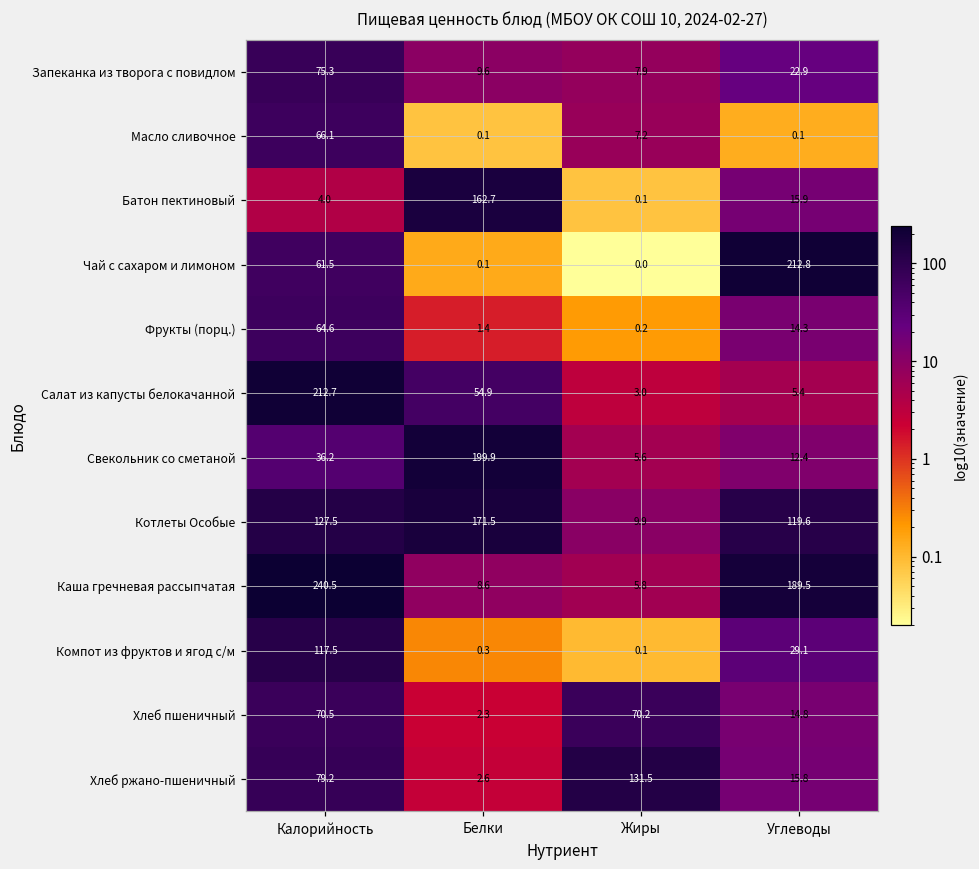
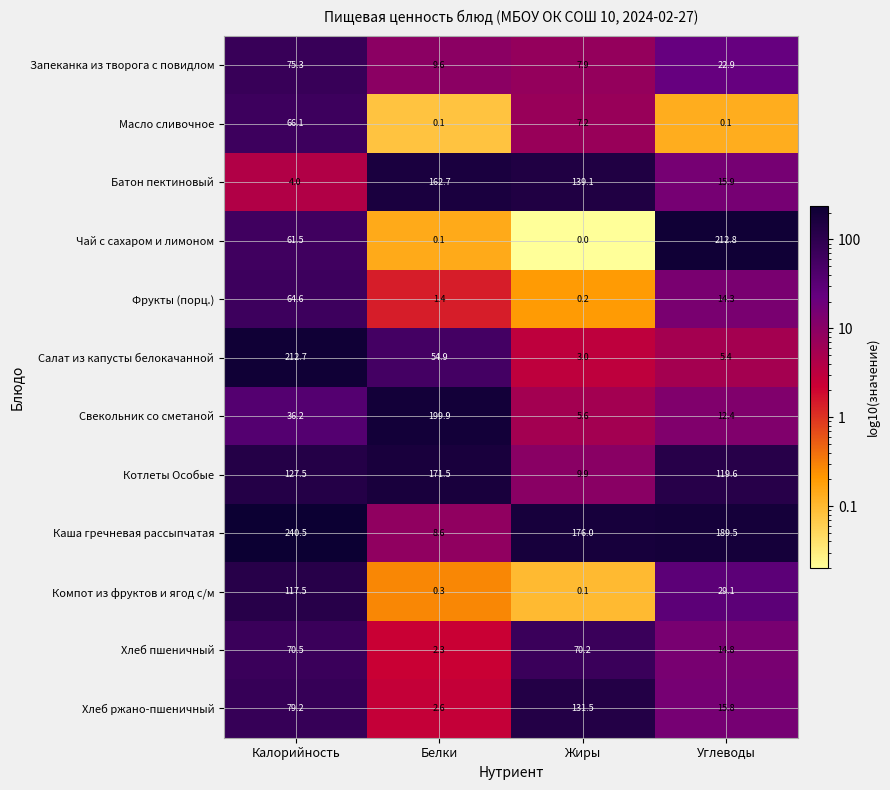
  {
    "Запеканка из творога с повидлом": {
      "Калорийность": 75.3,
      "Белки": 9.6,
      "Жиры": 7.9,
      "Углеводы": 22.9
    },
    "Масло сливочное": {
      "Калорийность": 66.1,
      "Белки": 0.1,
      "Жиры": 7.2,
      "Углеводы": 0.1
    },
    "Батон пектиновый": {
      "Калорийность": 4.0,
      "Белки": 162.7,
-     "Жиры": 0.1,
+     "Жиры": 139.1,
      "Углеводы": 15.9
    },
    "Чай с сахаром и лимоном": {
      "Калорийность": 61.5,
      "Белки": 0.1,
      "Жиры": 0.0,
      "Углеводы": 212.8
    },
    "Фрукты (порц.)": {
      "Калорийность": 64.6,
      "Белки": 1.4,
      "Жиры": 0.2,
      "Углеводы": 14.3
    },
    "Салат из капусты белокачанной": {
      "Калорийность": 212.7,
      "Белки": 54.9,
      "Жиры": 3.0,
      "Углеводы": 5.4
    },
    "Свекольник со сметаной": {
      "Калорийность": 36.2,
      "Белки": 199.9,
      "Жиры": 5.6,
      "Углеводы": 12.4
    },
    "Котлеты Особые": {
      "Калорийность": 127.5,
      "Белки": 171.5,
      "Жиры": 9.9,
      "Углеводы": 119.6
    },
    "Каша гречневая рассыпчатая": {
      "Калорийность": 240.5,
      "Белки": 8.6,
-     "Жиры": 5.8,
+     "Жиры": 176.0,
      "Углеводы": 189.5
    },
    "Компот из фруктов и ягод с/м": {
      "Калорийность": 117.5,
      "Белки": 0.3,
      "Жиры": 0.1,
      "Углеводы": 29.1
    },
    "Хлеб пшеничный": {
      "Калорийность": 70.5,
      "Белки": 2.3,
      "Жиры": 70.2,
      "Углеводы": 14.8
    },
    "Хлеб ржано-пшеничный": {
      "Калорийность": 79.2,
      "Белки": 2.6,
      "Жиры": 131.5,
      "Углеводы": 15.8
    }
  }
